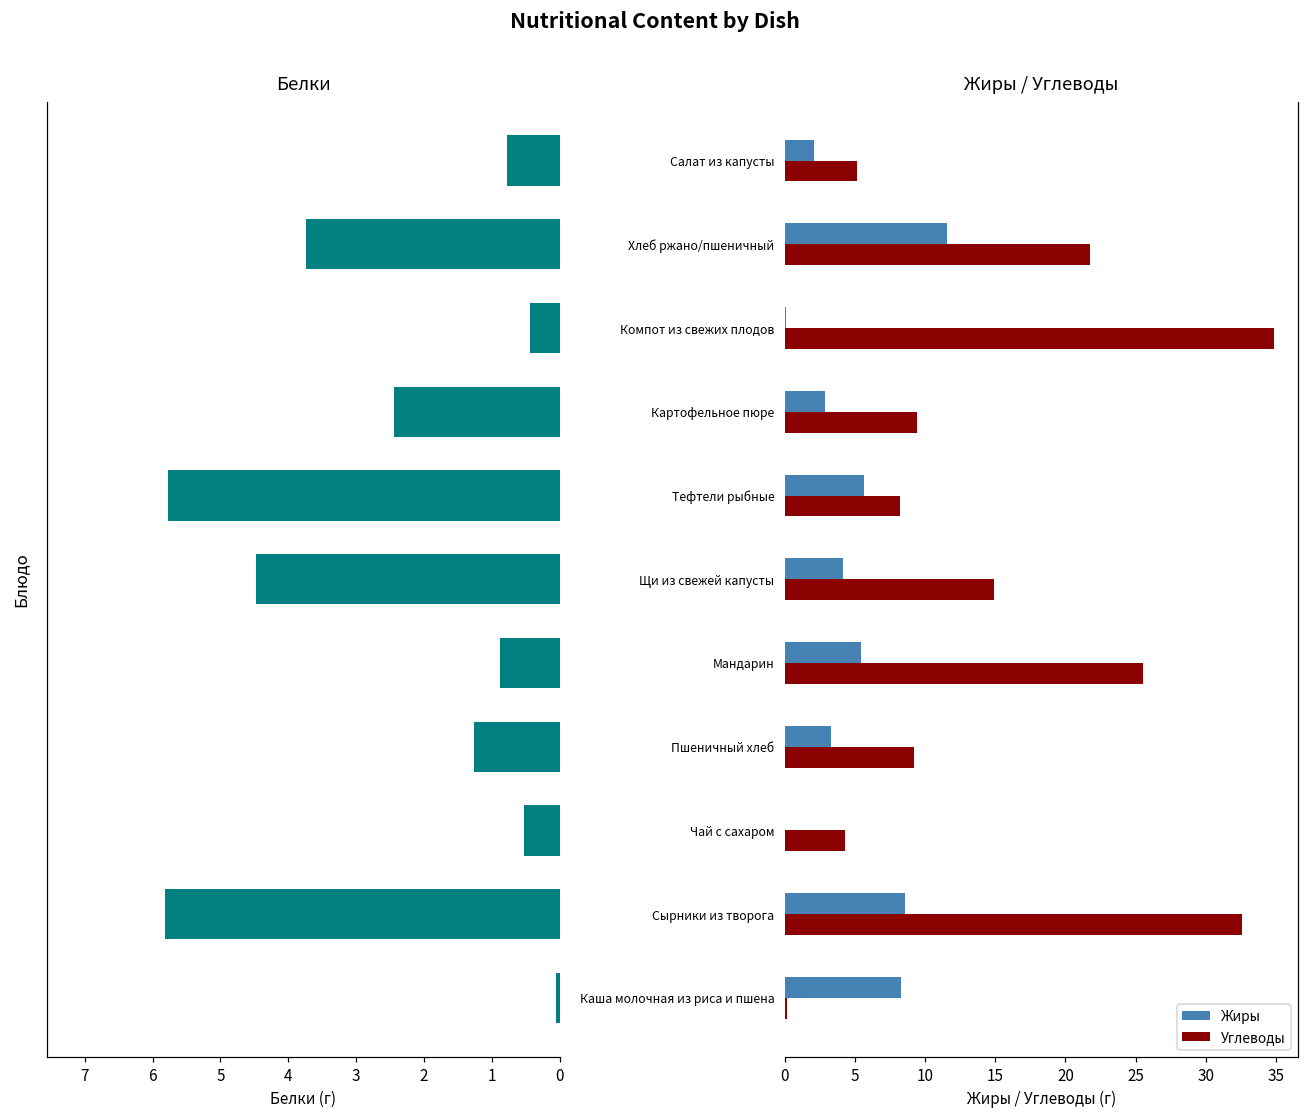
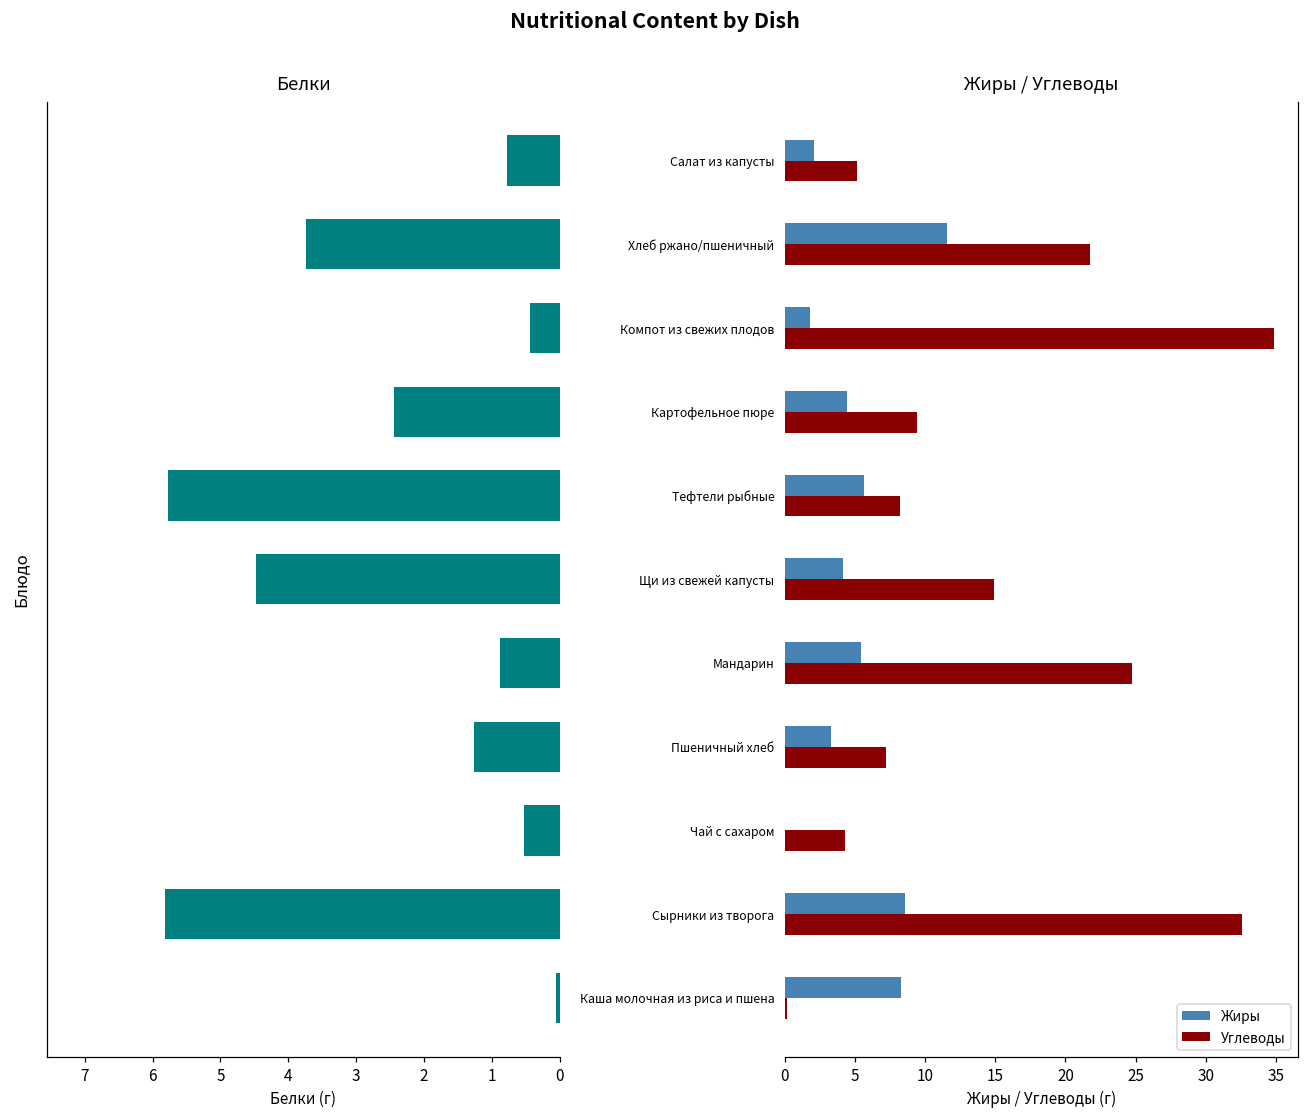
  {
    "Жиры / Углеводы": {
      "Жиры": {
        "Салат из капусты": 2.1,
        "Хлеб ржано/пшеничный": 11.6,
-       "Компот из свежих плодов": 0.1,
-       "Картофельное пюре": 2.9,
+       "Компот из свежих плодов": 1.8,
+       "Картофельное пюре": 4.4,
        "Тефтели рыбные": 5.6,
        "Щи из свежей капусты": 4.1,
        "Мандарин": 5.4,
        "Пшеничный хлеб": 3.3,
        "Чай с сахаром": 0.0,
        "Сырники из творога": 8.6,
        "Каша молочная из риса и пшена": 8.3
      },
      "Углеводы": {
        "Салат из капусты": 5.1,
        "Хлеб ржано/пшеничный": 21.8,
        "Компот из свежих плодов": 34.8,
        "Картофельное пюре": 9.4,
        "Тефтели рыбные": 8.2,
        "Щи из свежей капусты": 14.9,
-       "Мандарин": 25.6,
-       "Пшеничный хлеб": 9.2,
+       "Мандарин": 24.8,
+       "Пшеничный хлеб": 7.2,
        "Чай с сахаром": 4.3,
        "Сырники из творога": 32.6
      }
    }
  }
